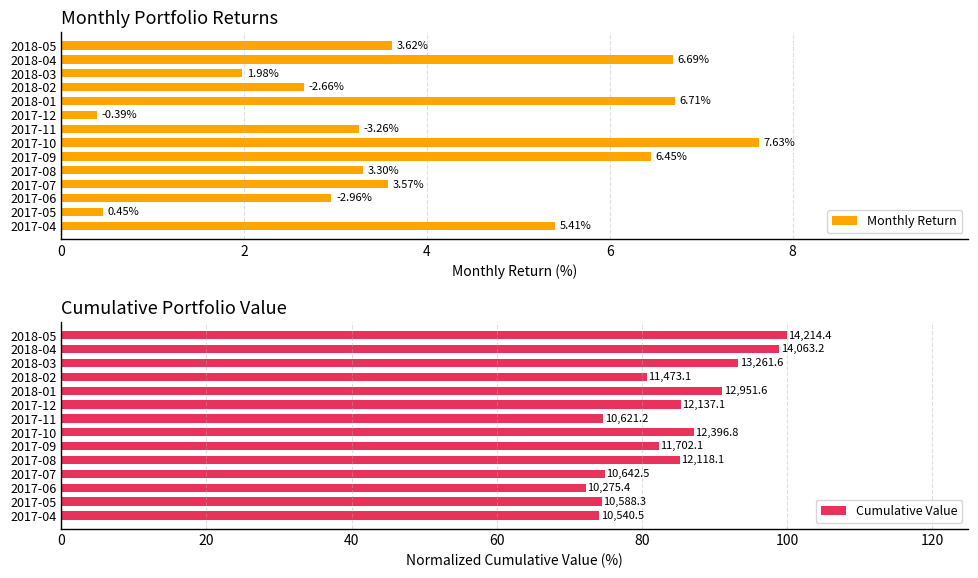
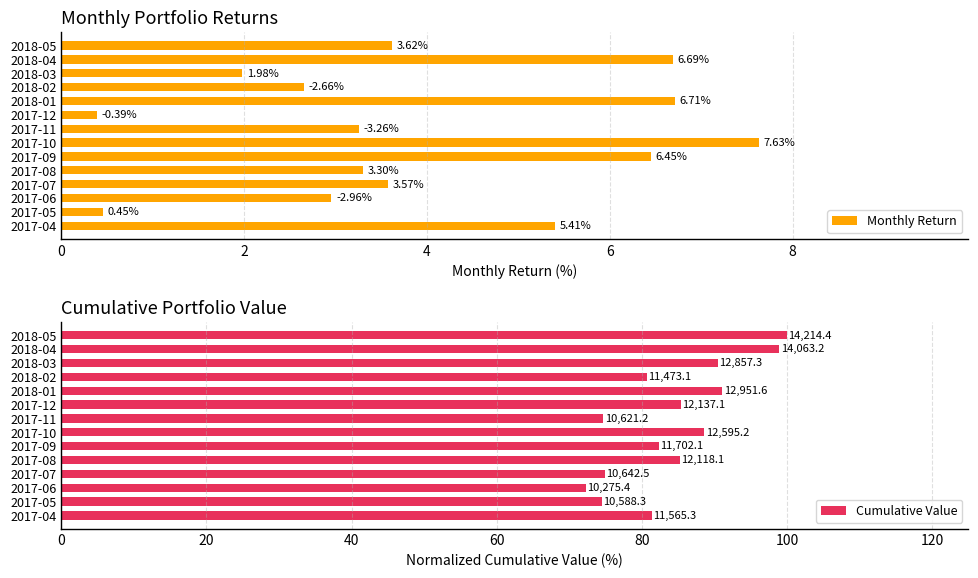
  {
    "Monthly Portfolio Returns": {
      "2018-05": "3.62%",
      "2018-04": "6.69%",
      "2018-03": "1.98%",
      "2018-01": "6.71%",
      "2017-10": "7.63%",
      "2017-09": "6.45%",
      "2017-08": "3.30%",
      "2017-07": "3.57%",
      "2017-05": "0.45%",
      "2017-04": "5.41%"
    },
    "Cumulative Portfolio Value": {
-     "2018-03": "13,261.6",
-     "2017-10": "12,396.8",
-     "2017-04": "10,540.5"
+     "2018-03": "12,857.3",
+     "2017-10": "12,595.2",
+     "2017-04": "11,565.3"
    }
  }
